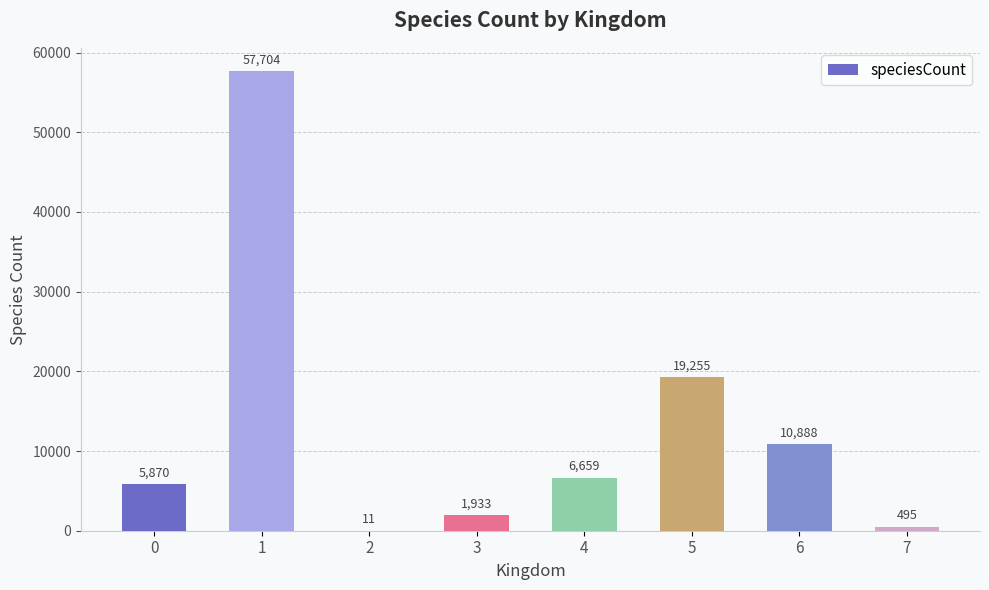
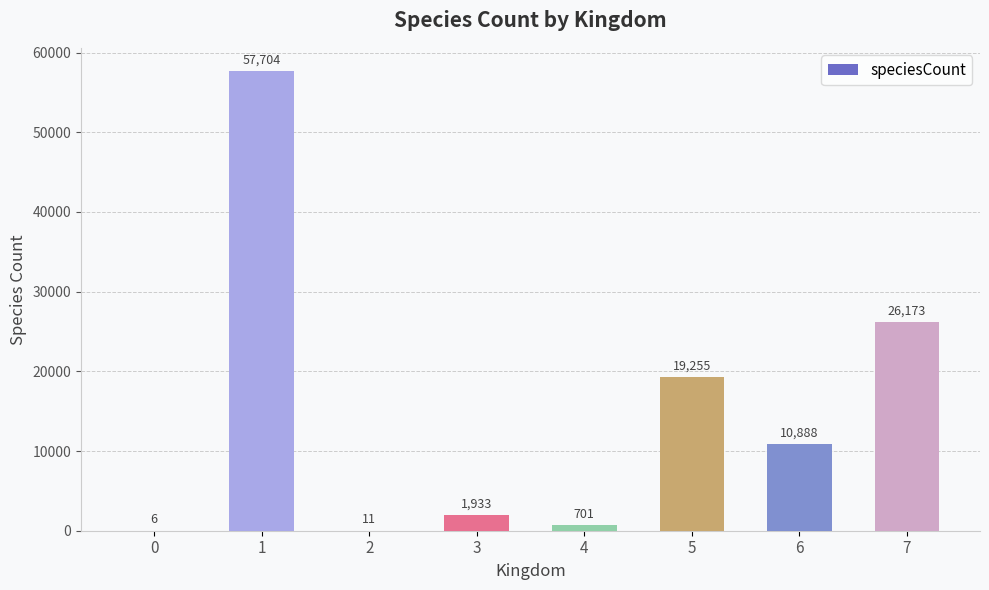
  {
-   "0": "5,870",
+   "0": "6",
    "1": "57,704",
    "2": "11",
    "3": "1,933",
-   "4": "6,659",
+   "4": "701",
    "5": "19,255",
    "6": "10,888",
-   "7": "495"
+   "7": "26,173"
  }
